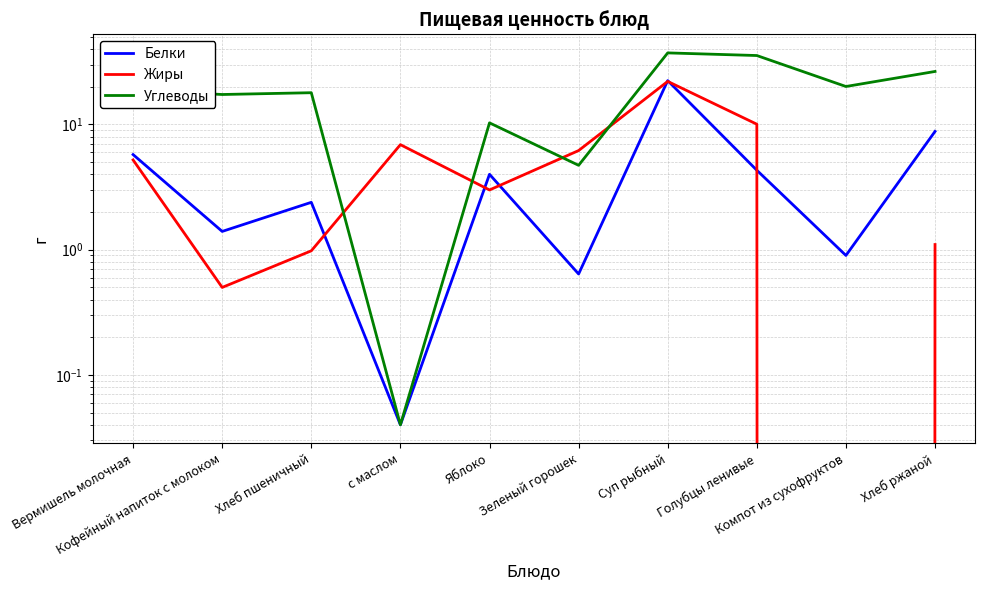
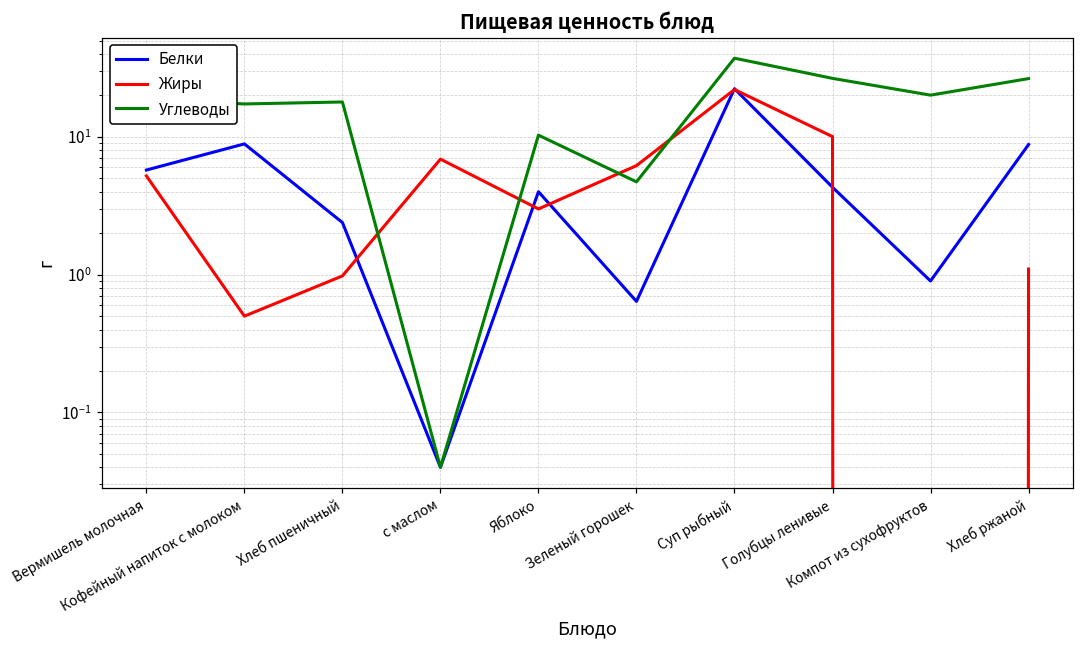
  {
    "Белки": {
      "Вермишель молочная": 6,
-     "Кофейный напиток с молоком": 1.4,
+     "Кофейный напиток с молоком": 9,
      "Хлеб пшеничный": 2.4,
      "Яблоко": 4.0,
      "Зеленый горошек": 0.6,
      "Голубцы ленивые": 4.3,
      "Компот из сухофруктов": 0.9,
      "Хлеб ржаной": 9
    },
    "Жиры": {
      "Вермишель молочная": 5.2,
      "Кофейный напиток с молоком": 0.5,
      "Хлеб пшеничный": 1.0,
      "с маслом": 7,
      "Яблоко": 3.0,
      "Зеленый горошек": 6,
      "Голубцы ленивые": 10,
      "Хлеб ржаной": 1.1
    },
    "Углеводы": {
      "Кофейный напиток с молоком": 17,
      "Хлеб пшеничный": 18,
      "Яблоко": 10,
      "Зеленый горошек": 4.7,
      "Суп рыбный": 37,
-     "Голубцы ленивые": 36,
+     "Голубцы ленивые": 27,
      "Компот из сухофруктов": 20,
      "Хлеб ржаной": 27
    }
  }
